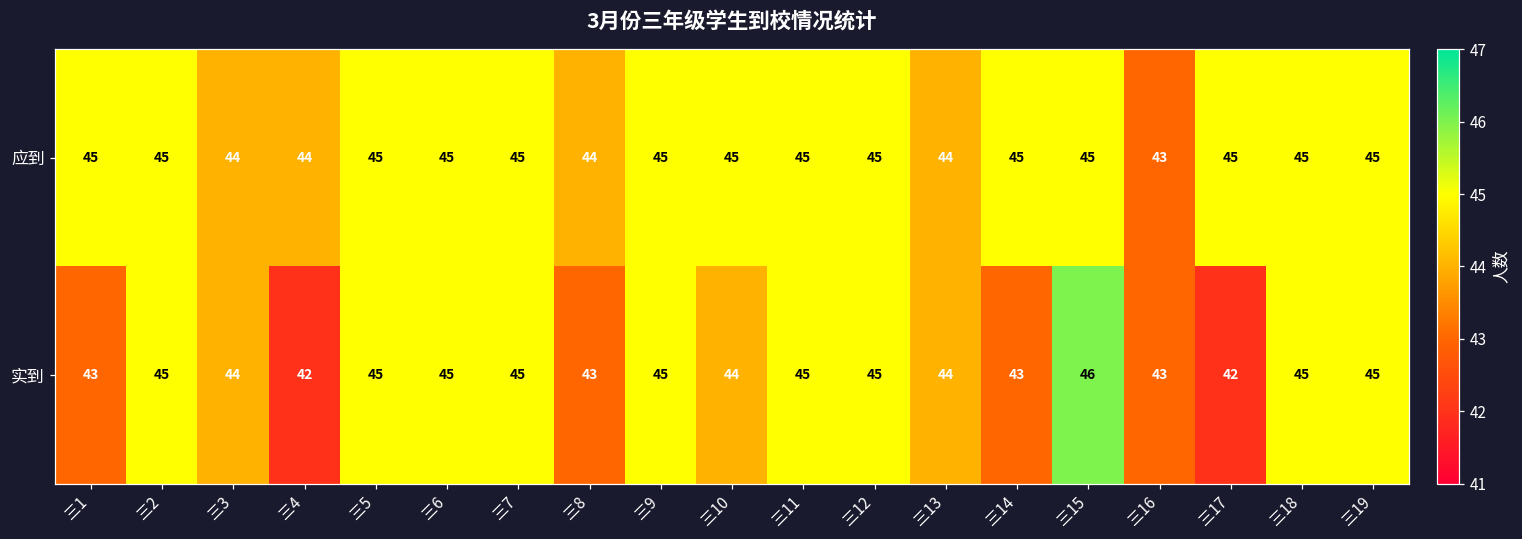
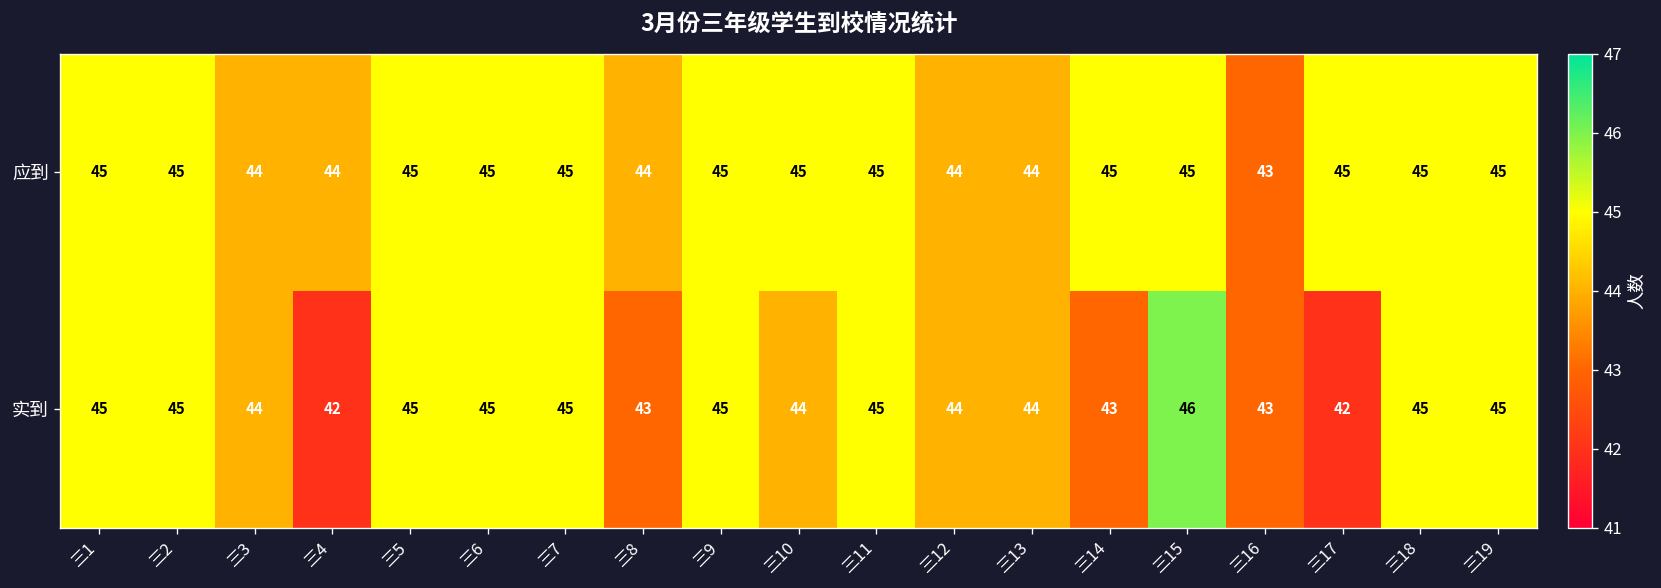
  {
    "应到": {
      "三1": 45,
      "三2": 45,
      "三3": 44,
      "三4": 44,
      "三5": 45,
      "三6": 45,
      "三7": 45,
      "三8": 44,
      "三9": 45,
      "三10": 45,
      "三11": 45,
-     "三12": 45,
+     "三12": 44,
      "三13": 44,
      "三14": 45,
      "三15": 45,
      "三16": 43,
      "三17": 45,
      "三18": 45,
      "三19": 45
    },
    "实到": {
-     "三1": 43,
+     "三1": 45,
      "三2": 45,
      "三3": 44,
      "三4": 42,
      "三5": 45,
      "三6": 45,
      "三7": 45,
      "三8": 43,
      "三9": 45,
      "三10": 44,
      "三11": 45,
-     "三12": 45,
+     "三12": 44,
      "三13": 44,
      "三14": 43,
      "三15": 46,
      "三16": 43,
      "三17": 42,
      "三18": 45,
      "三19": 45
    }
  }
